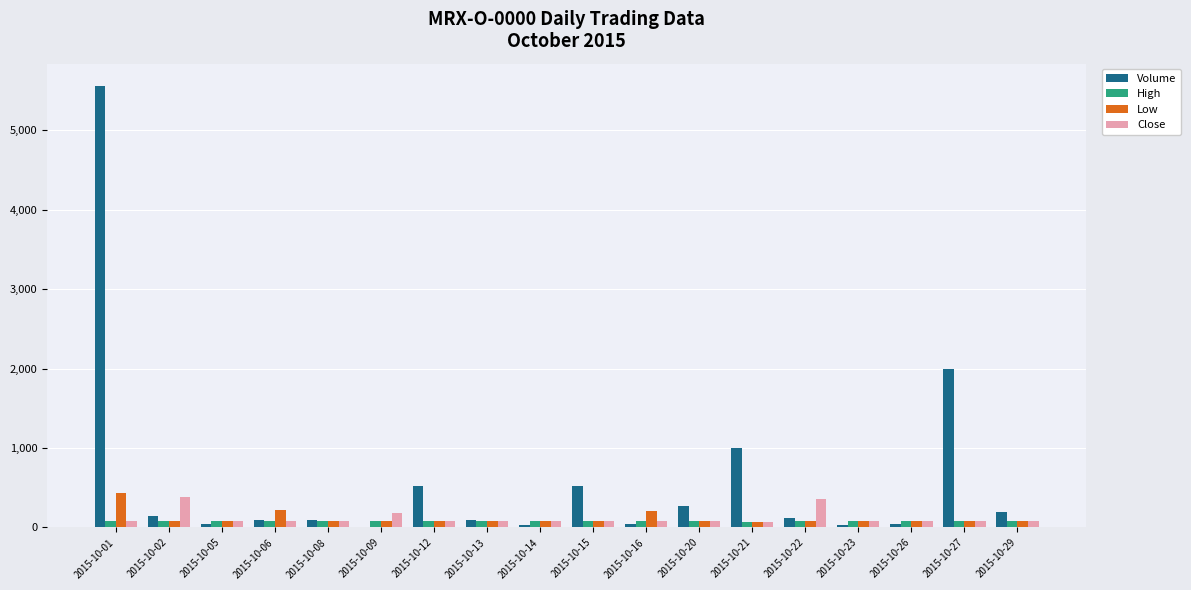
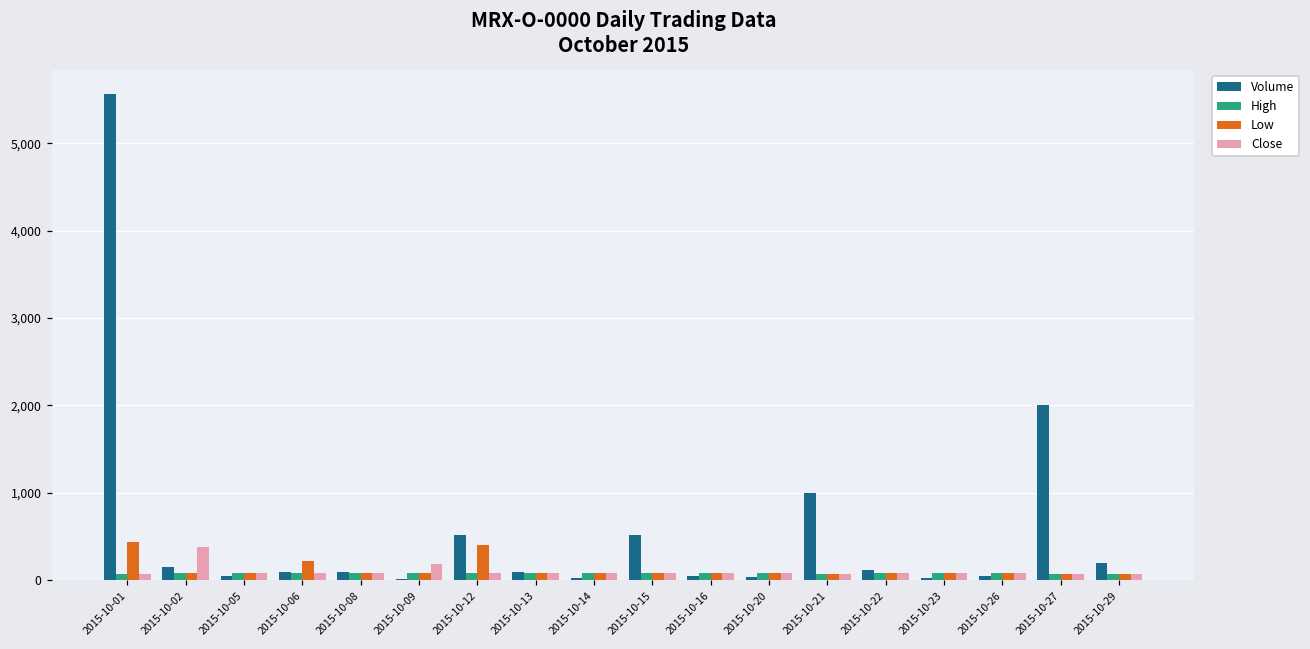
  {
    "Volume": {
      "2015-10-01": "5,600",
      "2015-10-02": "200",
      "2015-10-05": "0",
      "2015-10-06": "100",
      "2015-10-08": "100",
      "2015-10-12": "500",
      "2015-10-13": "100",
      "2015-10-15": "500",
      "2015-10-16": "100",
-     "2015-10-20": "300",
+     "2015-10-20": "0",
      "2015-10-21": "1,000",
      "2015-10-22": "100",
      "2015-10-26": "100",
      "2015-10-27": "2,000",
      "2015-10-29": "200"
    },
    "High": {
      "2015-10-01": "100",
      "2015-10-02": "100",
      "2015-10-05": "100",
      "2015-10-06": "100",
      "2015-10-08": "100",
      "2015-10-09": "100",
      "2015-10-12": "100",
      "2015-10-13": "100",
      "2015-10-14": "100",
      "2015-10-15": "100",
      "2015-10-16": "100",
      "2015-10-20": "100",
      "2015-10-21": "100",
      "2015-10-22": "100",
      "2015-10-23": "100",
      "2015-10-26": "100",
      "2015-10-27": "100",
      "2015-10-29": "100"
    },
    "Low": {
      "2015-10-01": "400",
      "2015-10-02": "100",
      "2015-10-05": "100",
      "2015-10-06": "200",
      "2015-10-08": "100",
      "2015-10-09": "100",
-     "2015-10-12": "100",
+     "2015-10-12": "400",
      "2015-10-13": "100",
      "2015-10-14": "100",
      "2015-10-15": "100",
-     "2015-10-16": "200",
+     "2015-10-16": "100",
      "2015-10-20": "100",
      "2015-10-21": "100",
      "2015-10-22": "100",
      "2015-10-23": "100",
      "2015-10-26": "100",
      "2015-10-27": "100",
      "2015-10-29": "100"
    },
    "Close": {
      "2015-10-01": "100",
      "2015-10-02": "400",
      "2015-10-05": "100",
      "2015-10-06": "100",
      "2015-10-08": "100",
      "2015-10-09": "200",
      "2015-10-12": "100",
      "2015-10-13": "100",
      "2015-10-14": "100",
      "2015-10-15": "100",
      "2015-10-16": "100",
      "2015-10-20": "100",
      "2015-10-21": "100",
-     "2015-10-22": "400",
+     "2015-10-22": "100",
      "2015-10-23": "100",
      "2015-10-26": "100",
      "2015-10-27": "100",
      "2015-10-29": "100"
    }
  }
